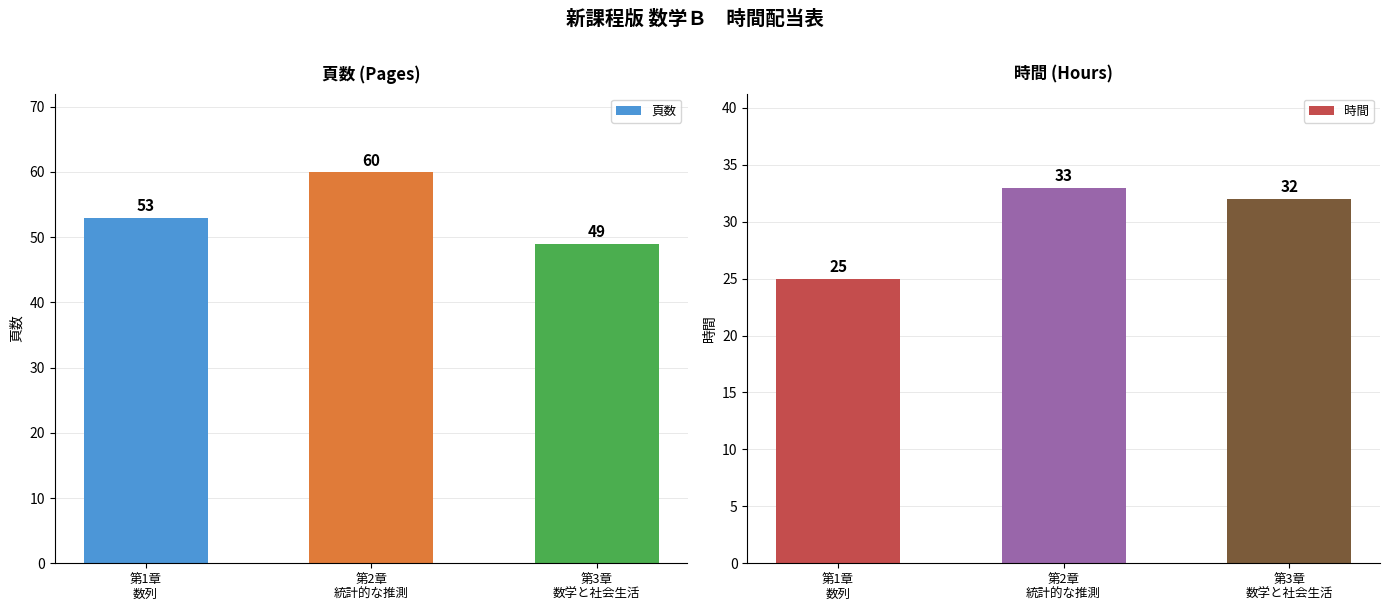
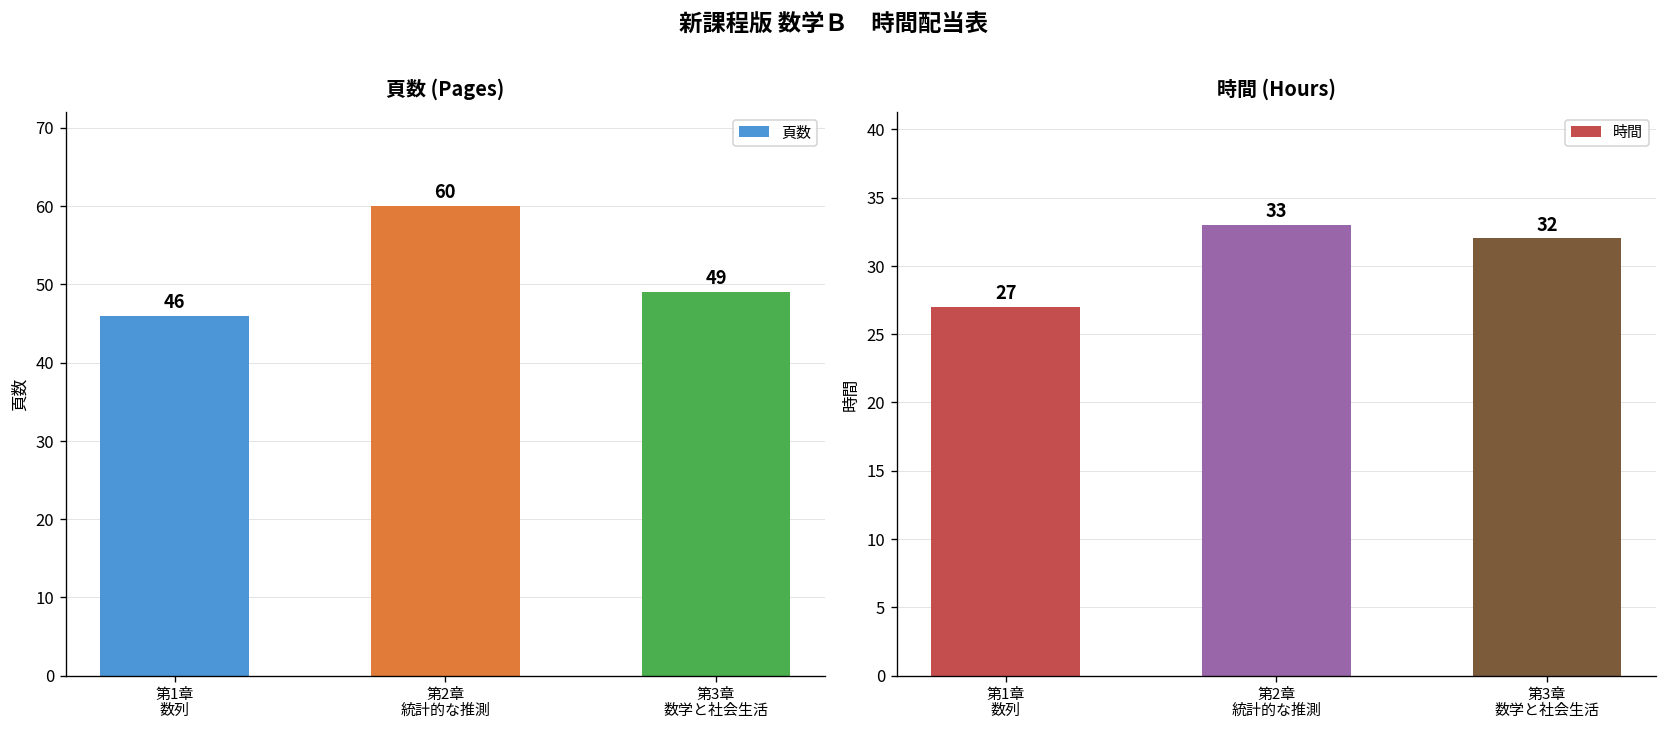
  {
    "頁数 (Pages)": {
-     "第1章 数列": 53,
+     "第1章 数列": 46,
      "第2章 統計的な推測": 60,
      "第3章 数学と社会生活": 49
    },
    "時間 (Hours)": {
-     "第1章 数列": 25,
+     "第1章 数列": 27,
      "第2章 統計的な推測": 33,
      "第3章 数学と社会生活": 32
    }
  }
